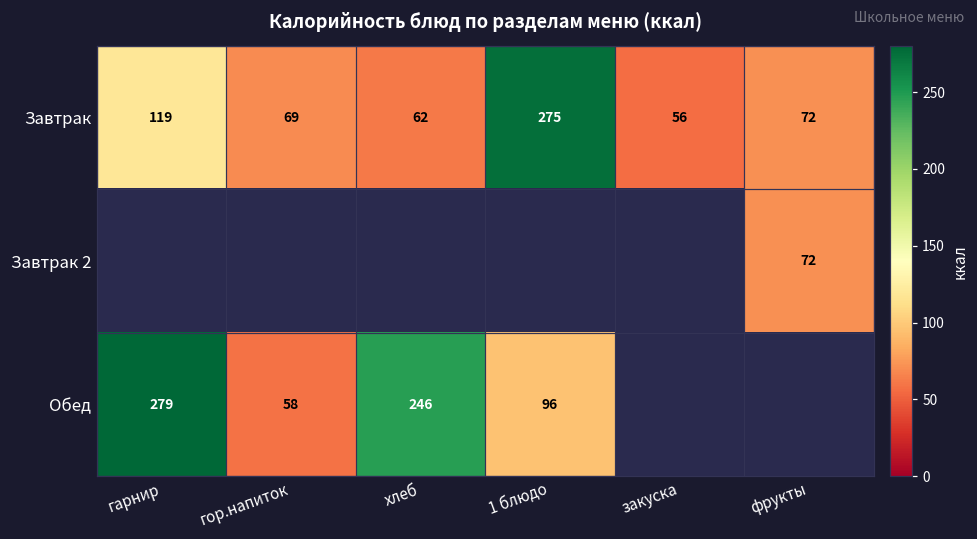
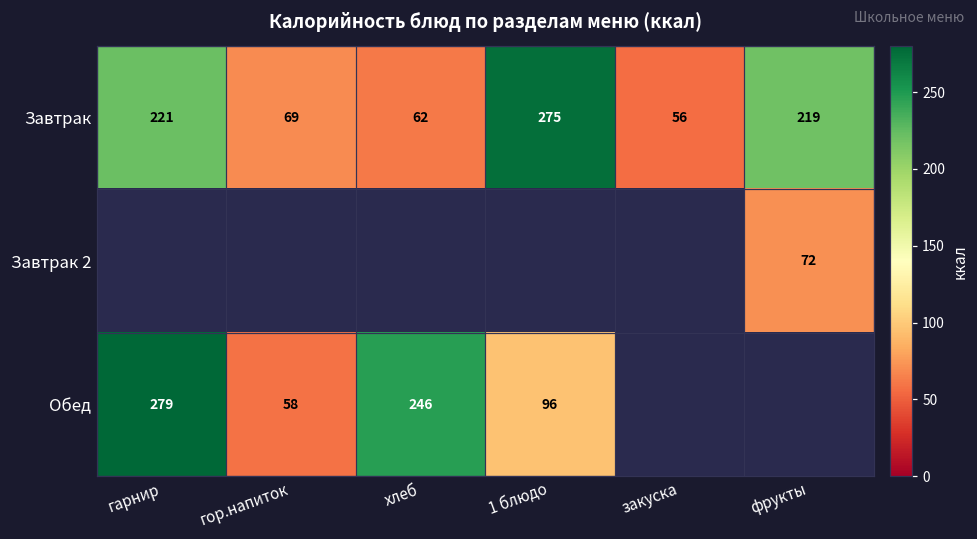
  {
    "Завтрак": {
-     "гарнир": 119,
+     "гарнир": 221,
      "гор.напиток": 69,
      "хлеб": 62,
      "1 блюдо": 275,
      "закуска": 56,
-     "фрукты": 72
+     "фрукты": 219
    },
    "Завтрак 2": {
      "фрукты": 72
    },
    "Обед": {
      "гарнир": 279,
      "гор.напиток": 58,
      "хлеб": 246,
      "1 блюдо": 96
    }
  }
